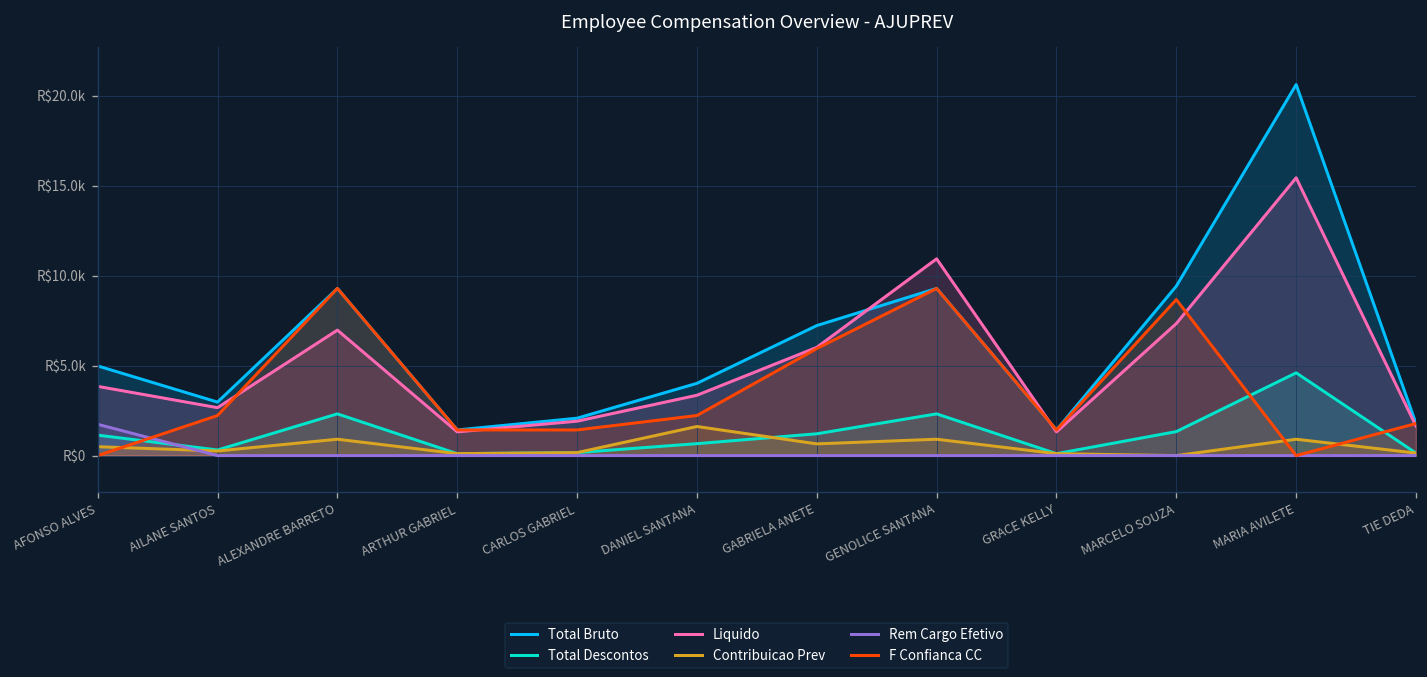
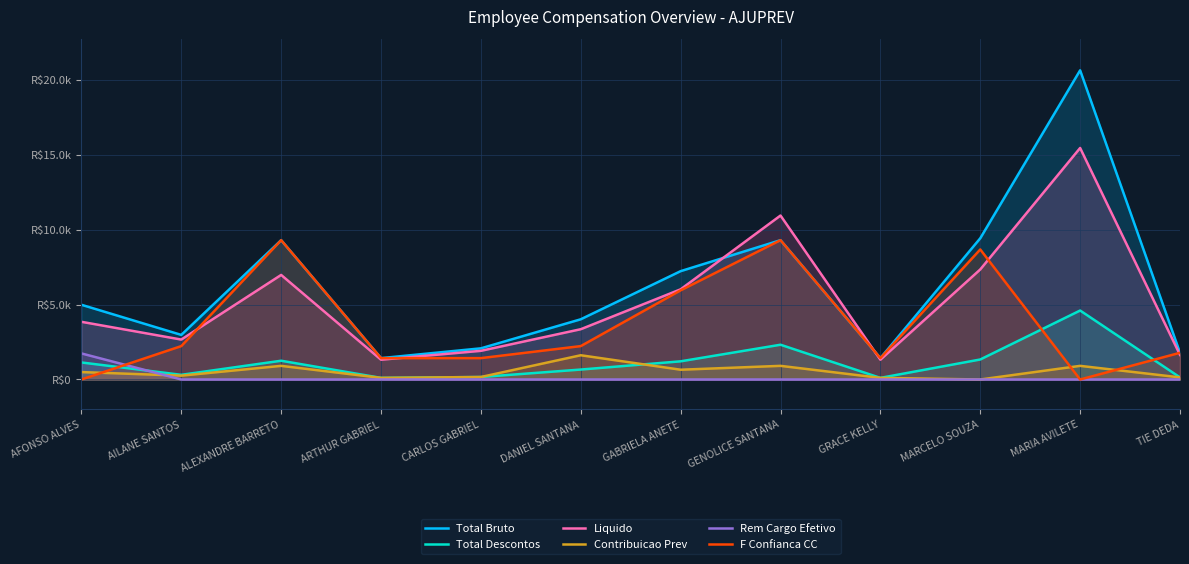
  {
    "Total Bruto": {
      "AFONSO ALVES": "R$5000",
      "AILANE SANTOS": "R$3000",
      "DANIEL SANTANA": "R$4000",
      "GABRIELA ANETE": "R$7200",
      "MARCELO SOUZA": "R$9400",
      "MARIA AVILETE": "R$20600"
    },
    "Total Descontos": {
      "AFONSO ALVES": "R$1100",
-     "ALEXANDRE BARRETO": "R$2300",
+     "ALEXANDRE BARRETO": "R$1300",
      "DANIEL SANTANA": "R$700",
      "GABRIELA ANETE": "R$1200",
      "GENOLICE SANTANA": "R$2300",
      "MARCELO SOUZA": "R$1300",
      "MARIA AVILETE": "R$4600"
    },
    "Liquido": {
      "AFONSO ALVES": "R$3800",
      "AILANE SANTOS": "R$2700",
      "ALEXANDRE BARRETO": "R$7000",
      "DANIEL SANTANA": "R$3400",
      "GENOLICE SANTANA": "R$10900",
      "MARCELO SOUZA": "R$7300",
      "MARIA AVILETE": "R$15400"
    },
    "Contribuicao Prev": {
      "AFONSO ALVES": "R$500",
      "ALEXANDRE BARRETO": "R$900",
      "DANIEL SANTANA": "R$1600",
      "GABRIELA ANETE": "R$700",
      "GENOLICE SANTANA": "R$900",
      "MARIA AVILETE": "R$900"
    },
    "Rem Cargo Efetivo": {
      "AFONSO ALVES": "R$1700",
      "AILANE SANTOS": "R$0",
      "ALEXANDRE BARRETO": "R$0",
      "DANIEL SANTANA": "R$0",
      "GABRIELA ANETE": "R$0",
      "GENOLICE SANTANA": "R$0"
    },
    "F Confianca CC": {
      "AFONSO ALVES": "R$0",
      "AILANE SANTOS": "R$2200",
      "CARLOS GABRIEL": "R$1400",
      "DANIEL SANTANA": "R$2200",
      "MARCELO SOUZA": "R$8700"
    }
  }
